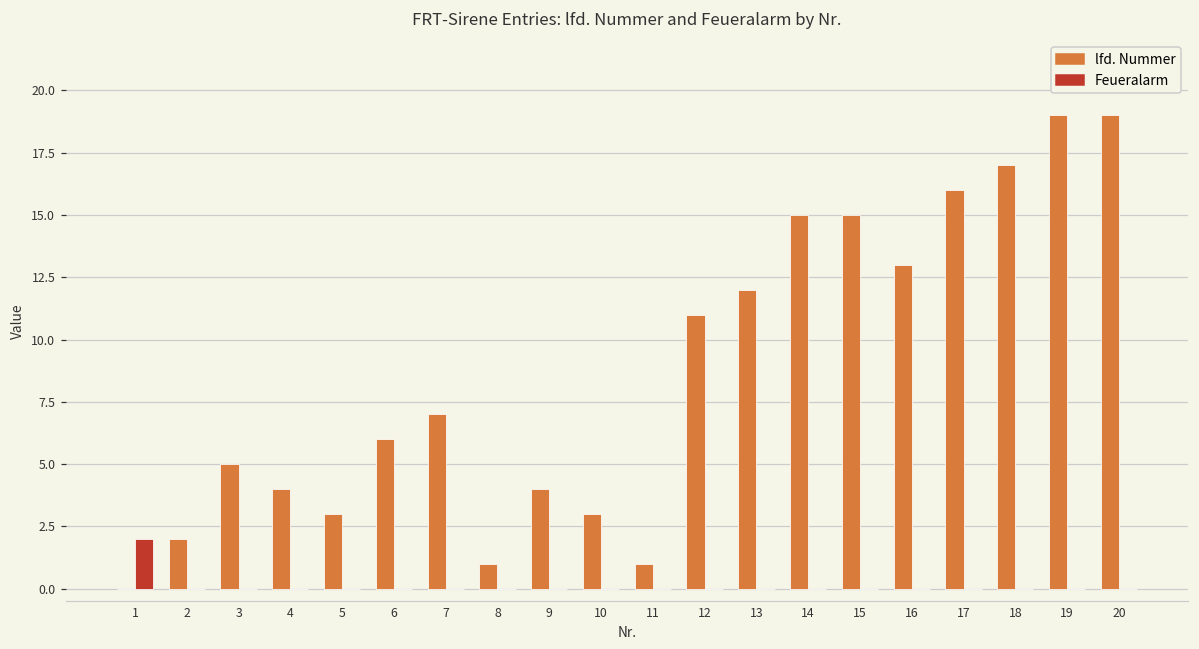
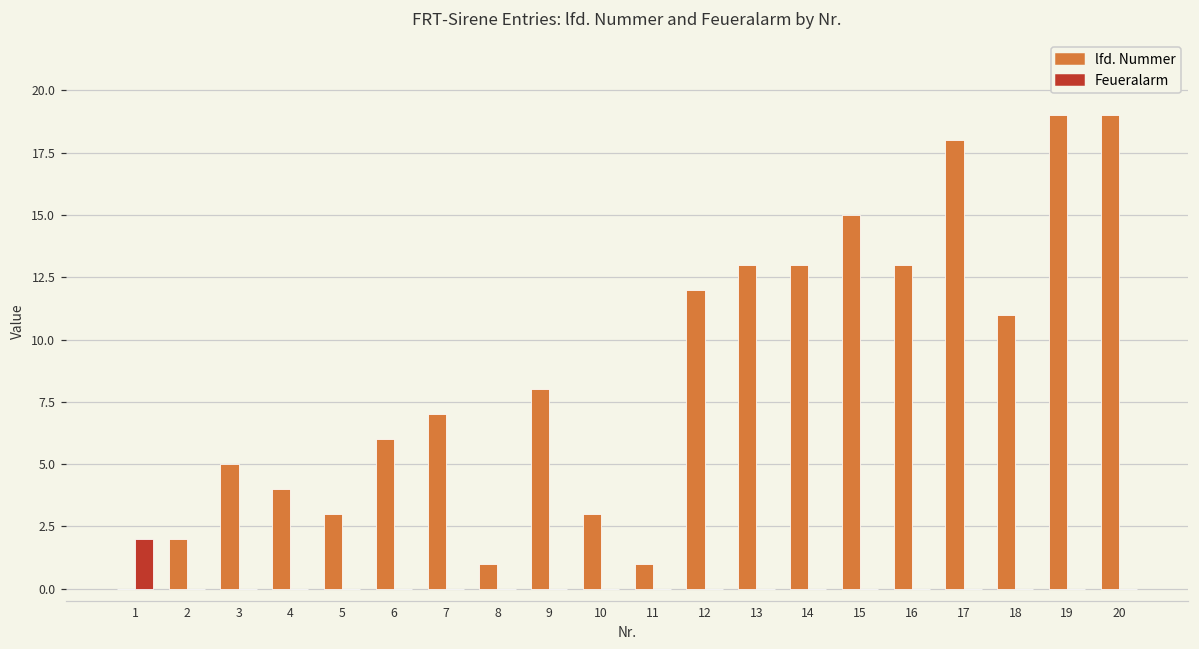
  {
    "lfd. Nummer": {
      "1": 0,
      "2": 2,
      "3": 5,
      "4": 4,
      "5": 3,
      "6": 6,
      "7": 7,
      "8": 1,
-     "9": 4,
+     "9": 8,
      "10": 3,
      "11": 1,
-     "12": 11,
-     "13": 12,
-     "14": 15,
+     "12": 12,
+     "13": 13,
+     "14": 13,
      "15": 15,
      "16": 13,
-     "17": 16,
-     "18": 17,
+     "17": 18,
+     "18": 11,
      "19": 19,
      "20": 19
    },
    "Feueralarm": {
      "1": 2,
      "2": 0,
      "3": 0,
      "4": 0,
      "5": 0,
      "6": 0,
      "7": 0,
      "8": 0,
      "9": 0,
      "10": 0,
      "11": 0,
      "12": 0,
      "13": 0,
      "14": 0,
      "15": 0,
      "16": 0,
      "17": 0,
      "18": 0,
      "19": 0,
      "20": 0
    }
  }
